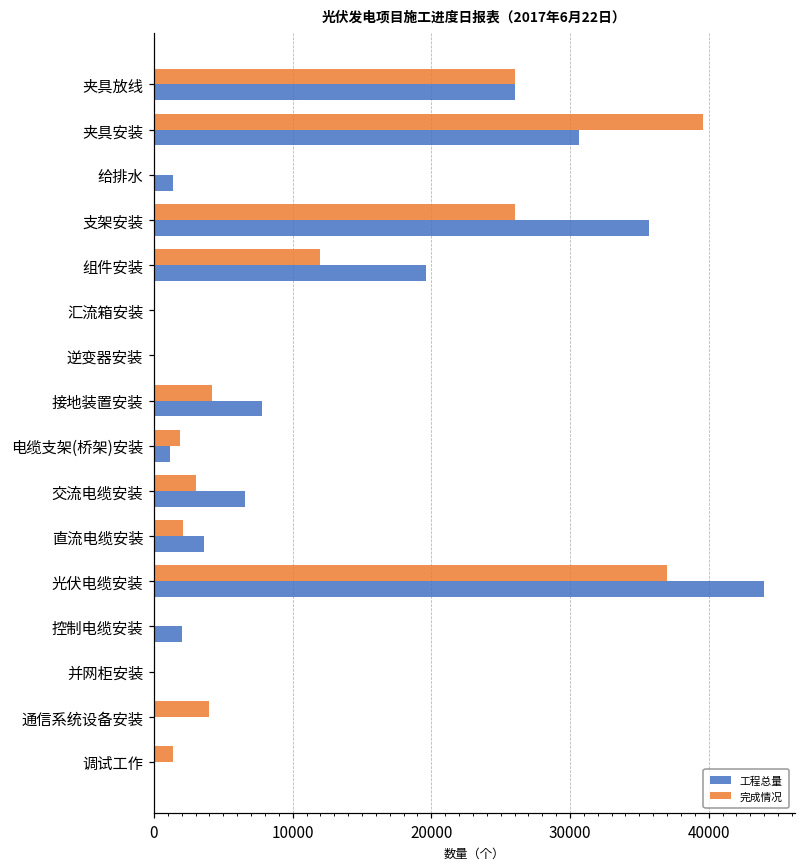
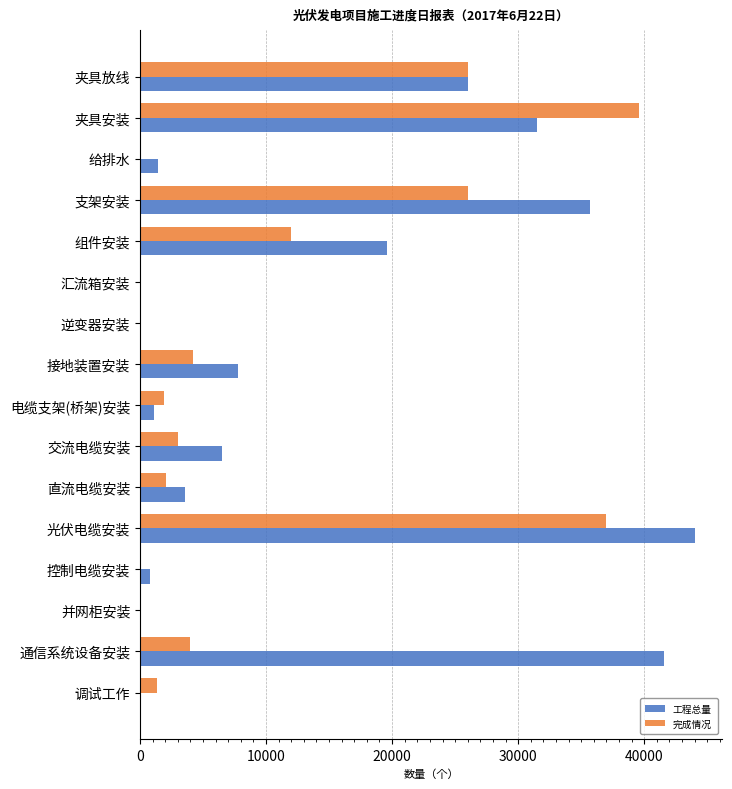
  {
    "工程总量": {
      "夹具放线": 26000,
-     "夹具安装": 30700,
+     "夹具安装": 31500,
      "给排水": 1400,
      "支架安装": 35700,
      "组件安装": 19600,
      "接地装置安装": 7800,
      "电缆支架(桥架)安装": 1100,
      "交流电缆安装": 6500,
      "直流电缆安装": 3600,
      "光伏电缆安装": 44000,
-     "控制电缆安装": 2000,
-     "通信系统设备安装": 0
+     "控制电缆安装": 800,
+     "通信系统设备安装": 41500
    },
    "完成情况": {
      "夹具放线": 26000,
      "夹具安装": 39600,
      "给排水": 0,
      "支架安装": 26000,
      "组件安装": 11900,
      "接地装置安装": 4200,
      "电缆支架(桥架)安装": 1900,
      "交流电缆安装": 3000,
      "直流电缆安装": 2100,
      "光伏电缆安装": 37000,
      "控制电缆安装": 0,
      "并网柜安装": 0,
      "通信系统设备安装": 4000,
      "调试工作": 1300
    }
  }
